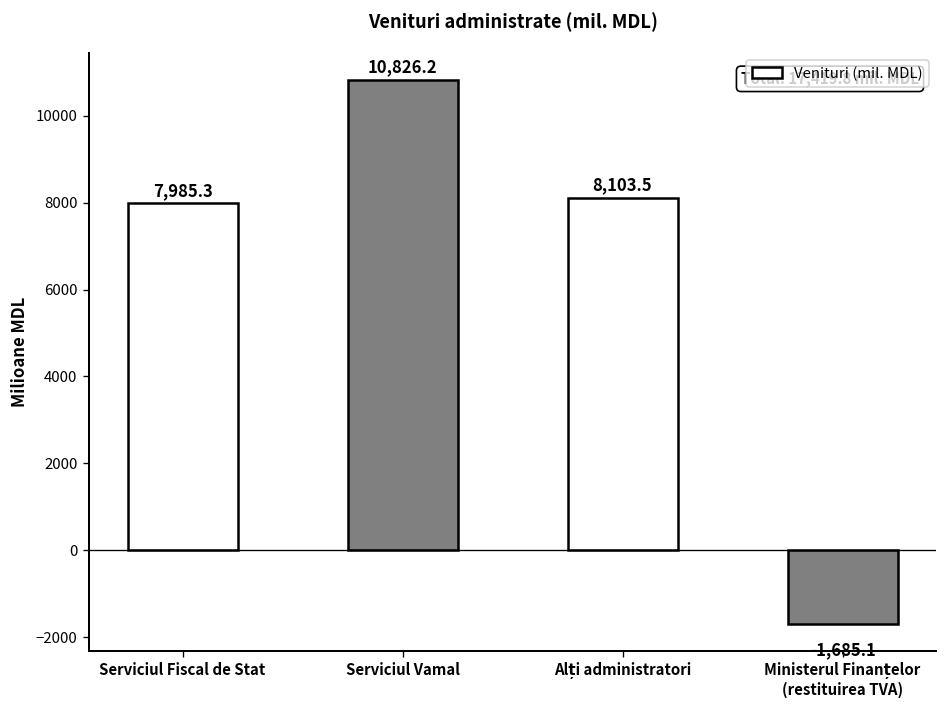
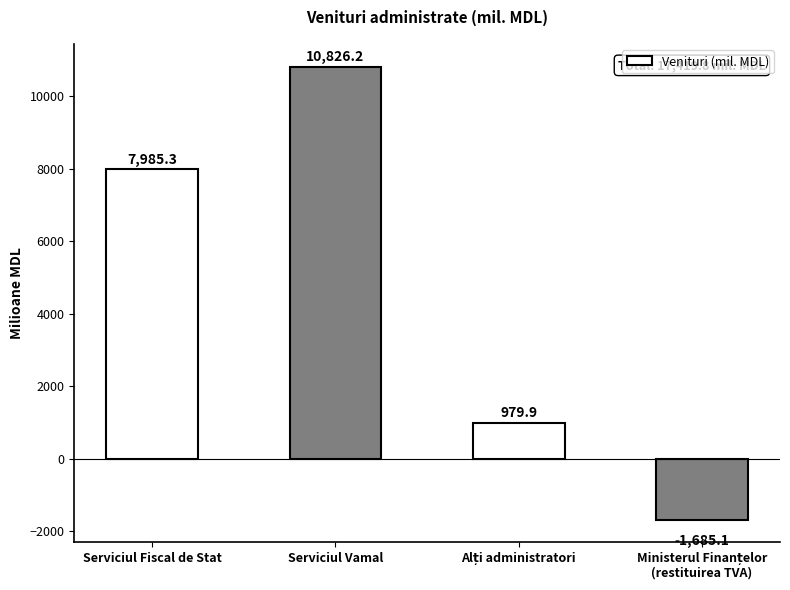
  {
    "Serviciul Fiscal de Stat": "7,985.3",
    "Serviciul Vamal": "10,826.2",
-   "Alți administratori": "8,103.5",
+   "Alți administratori": "979.9",
    "Ministerul Finanțelor (restituirea TVA)": "-1,685.1"
  }
